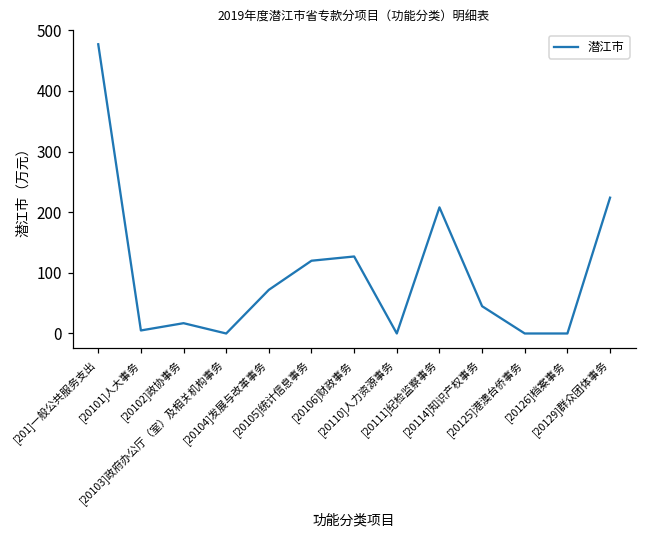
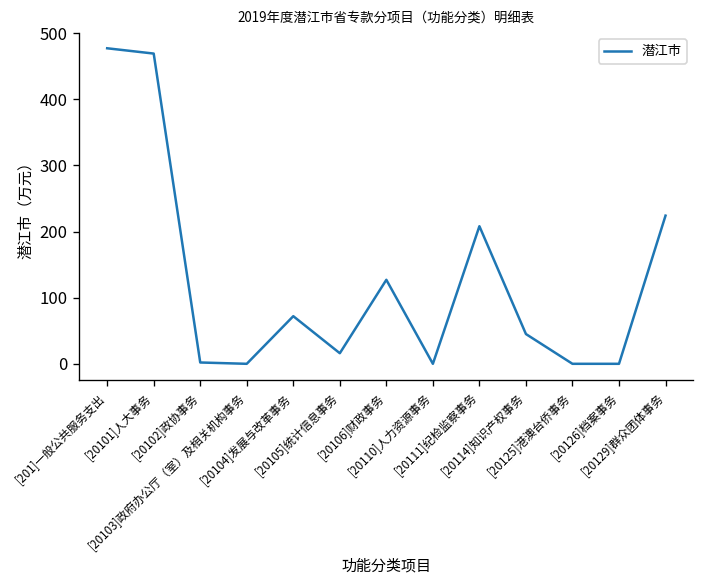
  {
    "[201]一般公共服务支出": 480,
-   "[20101]人大事务": 10,
-   "[20102]政协事务": 20,
+   "[20101]人大事务": 470,
+   "[20102]政协事务": 0,
    "[20103]政府办公厅（室）及相关机构事务": 0,
    "[20104]发展与改革事务": 70,
-   "[20105]统计信息事务": 120,
+   "[20105]统计信息事务": 20,
    "[20106]财政事务": 130,
    "[20110]人力资源事务": 0,
    "[20111]纪检监察事务": 210,
    "[20114]知识产权事务": 50,
    "[20125]港澳台侨事务": 0,
    "[20126]档案事务": 0,
    "[20129]群众团体事务": 220
  }
